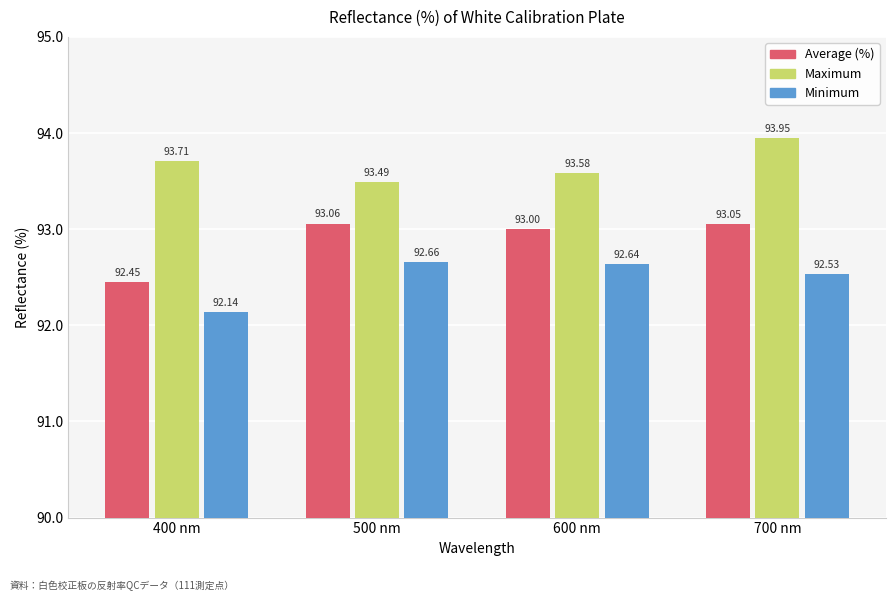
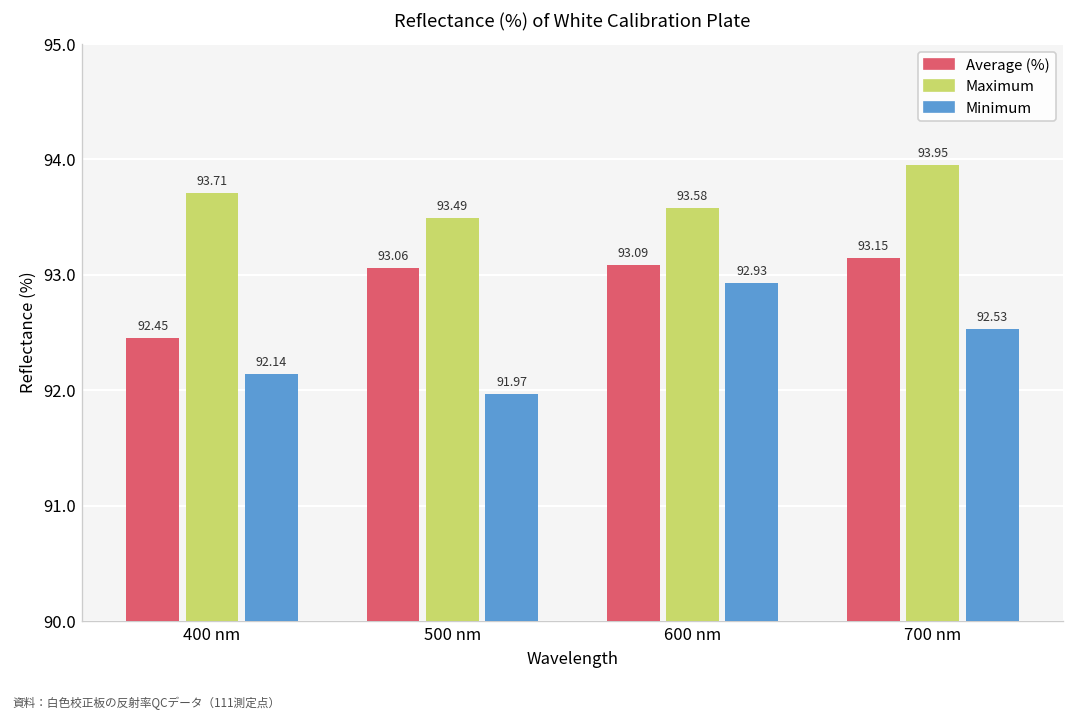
  {
    "Average (%)": {
      "400 nm": 92.45,
      "500 nm": 93.06,
-     "600 nm": 93.00,
-     "700 nm": 93.05
+     "600 nm": 93.09,
+     "700 nm": 93.15
    },
    "Maximum": {
      "400 nm": 93.71,
      "500 nm": 93.49,
      "600 nm": 93.58,
      "700 nm": 93.95
    },
    "Minimum": {
      "400 nm": 92.14,
-     "500 nm": 92.66,
-     "600 nm": 92.64,
+     "500 nm": 91.97,
+     "600 nm": 92.93,
      "700 nm": 92.53
    }
  }
